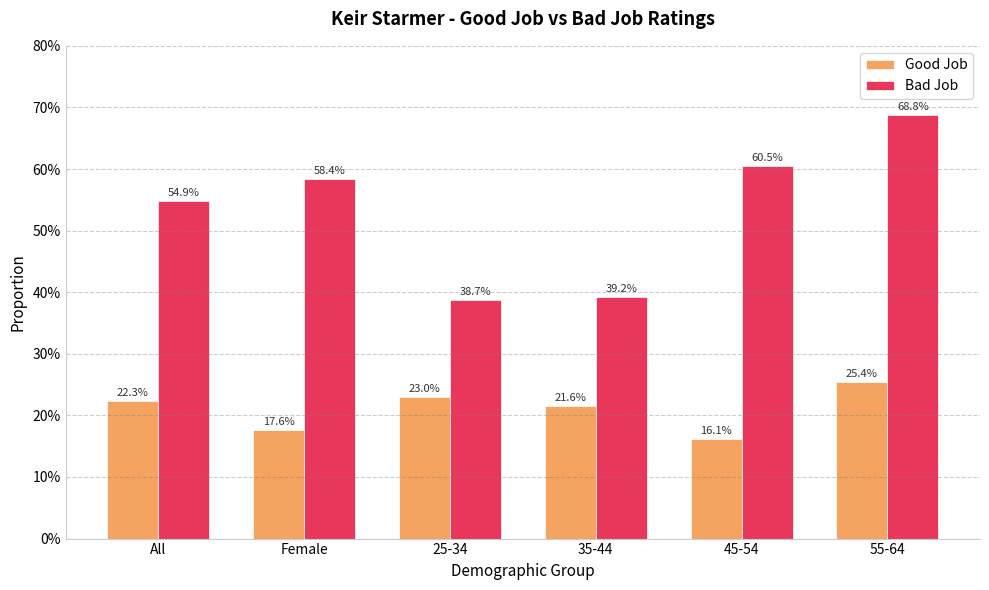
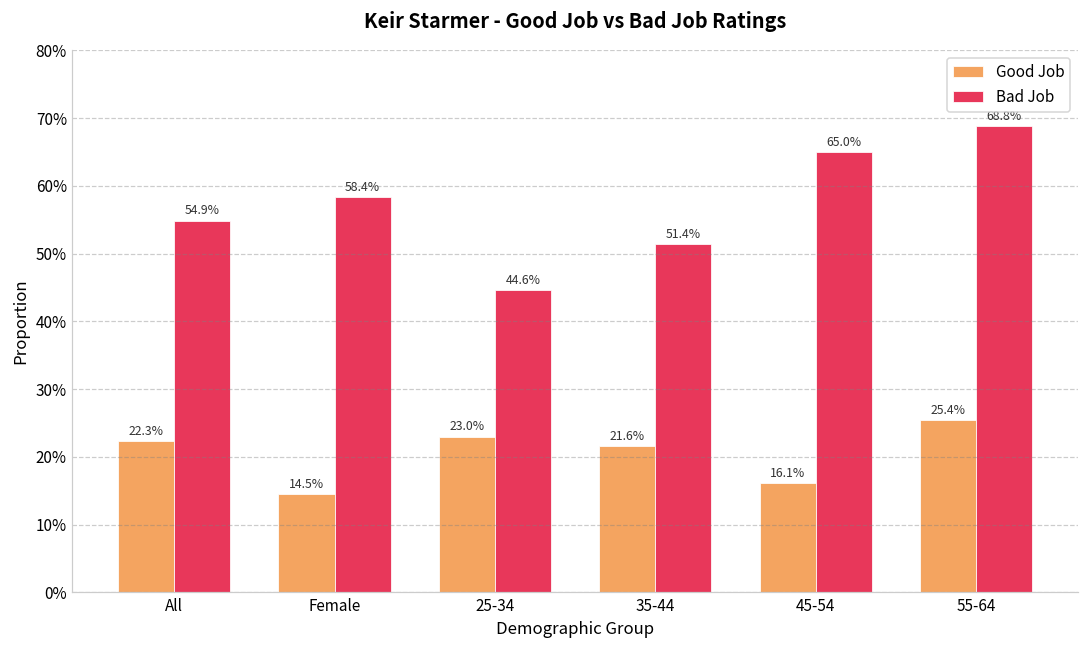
  {
    "Good Job": {
      "All": "22.3%",
-     "Female": "17.6%",
+     "Female": "14.5%",
      "25-34": "23.0%",
      "35-44": "21.6%",
      "45-54": "16.1%",
      "55-64": "25.4%"
    },
    "Bad Job": {
      "All": "54.9%",
      "Female": "58.4%",
-     "25-34": "38.7%",
-     "35-44": "39.2%",
-     "45-54": "60.5%",
+     "25-34": "44.6%",
+     "35-44": "51.4%",
+     "45-54": "65.0%",
      "55-64": "68.8%"
    }
  }
